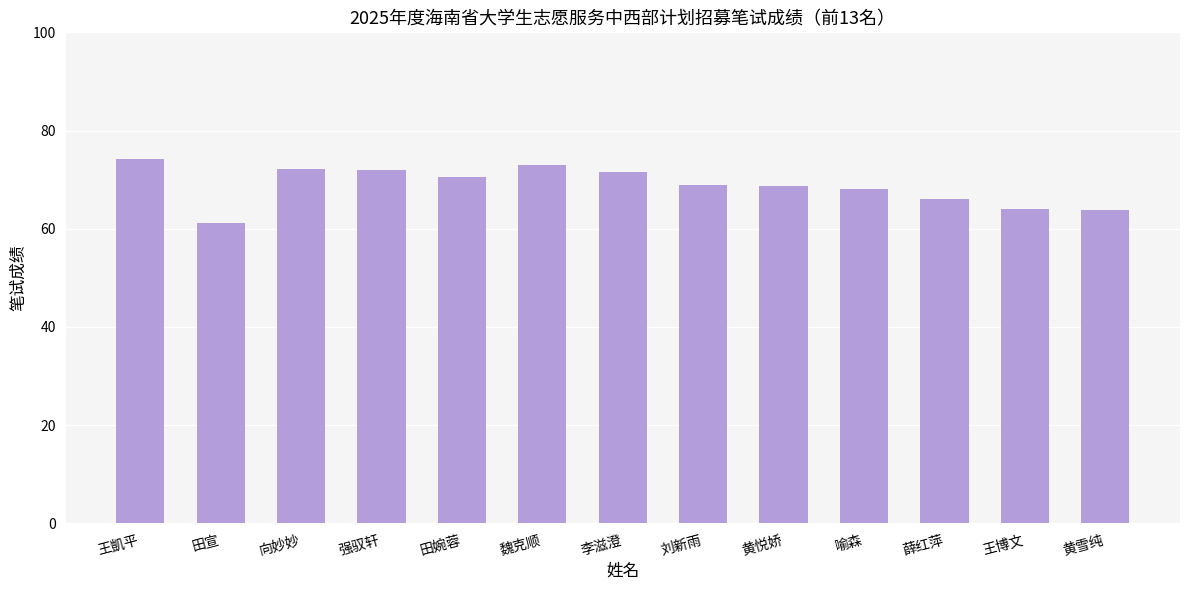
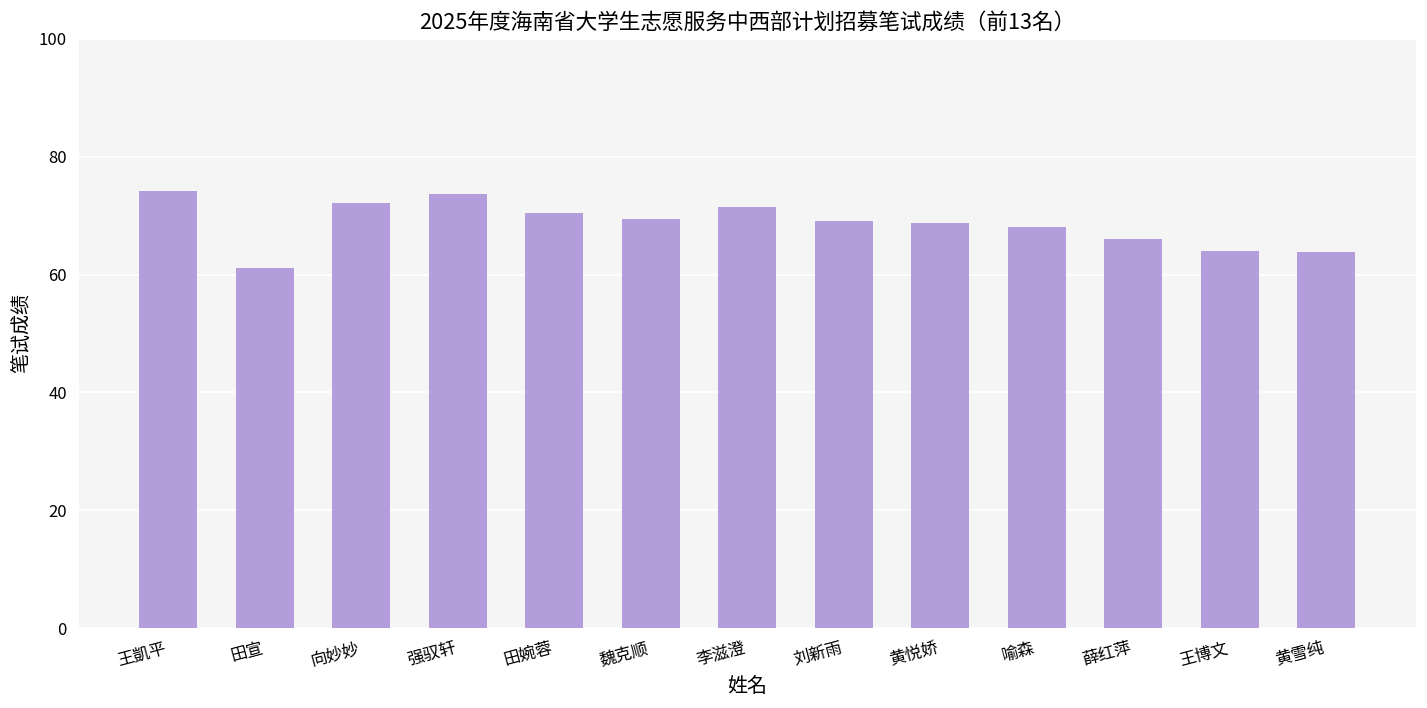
  {
    "王凱平": 74,
    "田宣": 61,
    "向妙妙": 72,
-   "强驭轩": 72,
+   "强驭轩": 74,
    "田婉蓉": 71,
-   "魏克顺": 73,
+   "魏克顺": 70,
    "李滋澄": 72,
    "刘新雨": 69,
    "黄悦娇": 69,
    "喻森": 68,
    "薛红萍": 66,
    "王博文": 64,
    "黄雪纯": 64
  }
